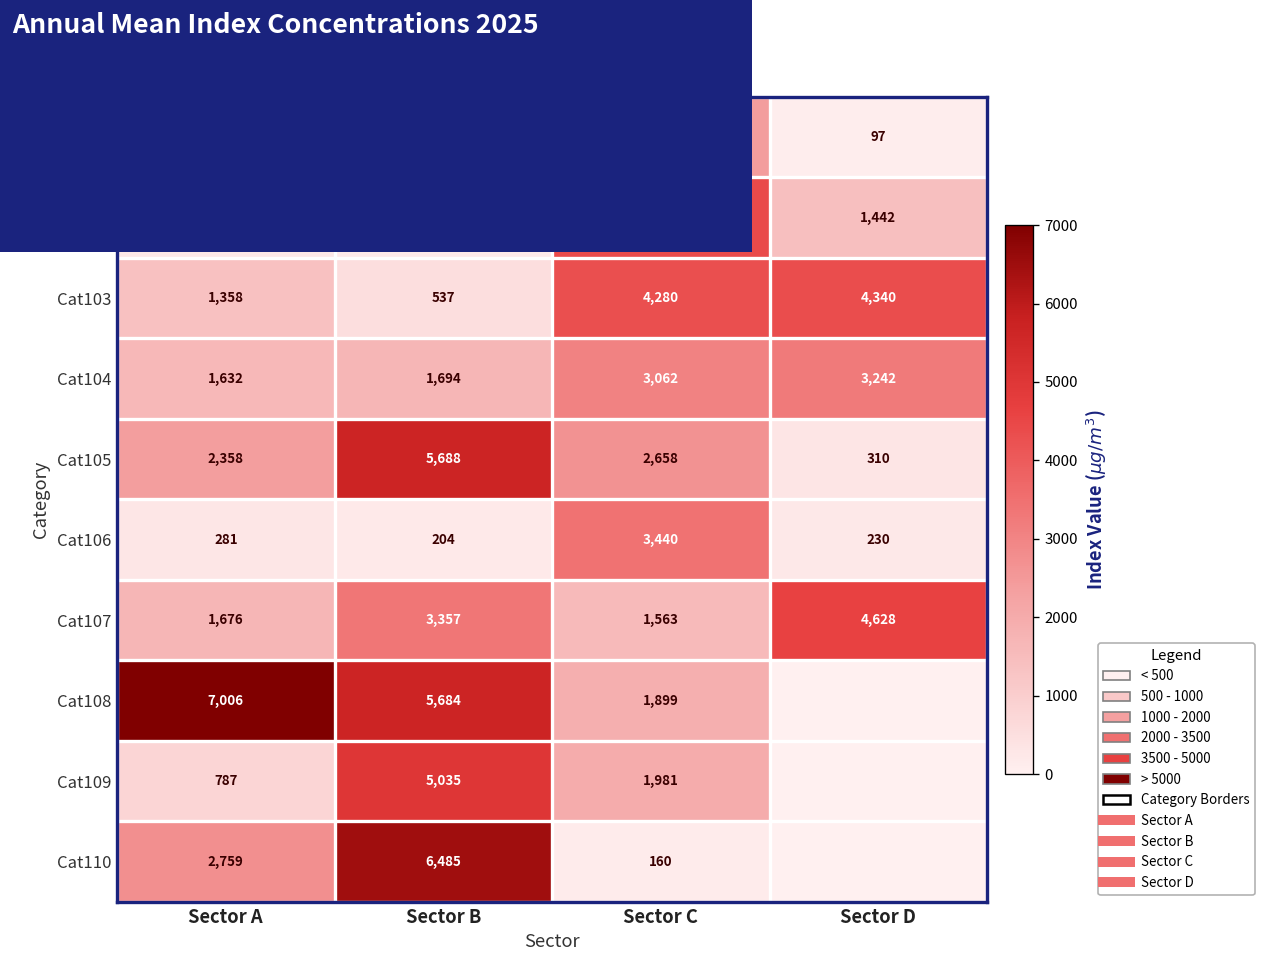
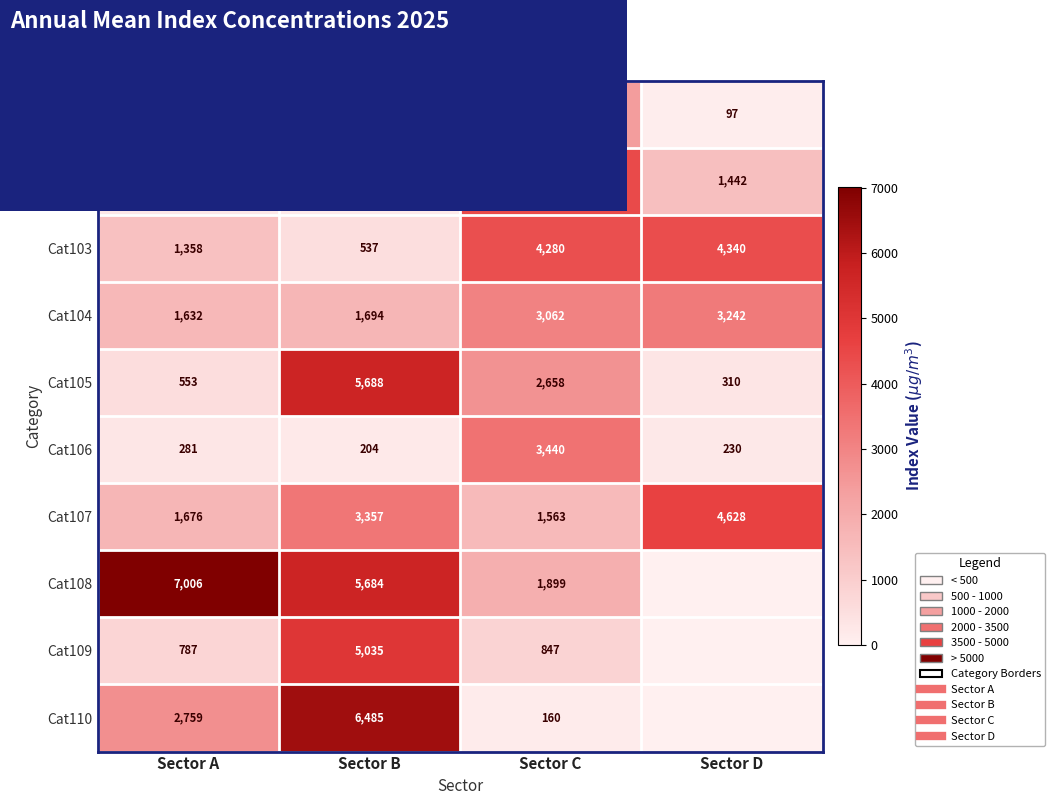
  {
    "Cat103": {
      "Sector A": "1,358",
      "Sector B": "537",
      "Sector C": "4,280",
      "Sector D": "4,340"
    },
    "Cat104": {
      "Sector A": "1,632",
      "Sector B": "1,694",
      "Sector C": "3,062",
      "Sector D": "3,242"
    },
    "Cat105": {
-     "Sector A": "2,358",
+     "Sector A": "553",
      "Sector B": "5,688",
      "Sector C": "2,658",
      "Sector D": "310"
    },
    "Cat106": {
      "Sector A": "281",
      "Sector B": "204",
      "Sector C": "3,440",
      "Sector D": "230"
    },
    "Cat107": {
      "Sector A": "1,676",
      "Sector B": "3,357",
      "Sector C": "1,563",
      "Sector D": "4,628"
    },
    "Cat108": {
      "Sector A": "7,006",
      "Sector B": "5,684",
      "Sector C": "1,899"
    },
    "Cat109": {
      "Sector A": "787",
      "Sector B": "5,035",
-     "Sector C": "1,981"
+     "Sector C": "847"
    },
    "Cat110": {
      "Sector A": "2,759",
      "Sector B": "6,485",
      "Sector C": "160"
    }
  }
